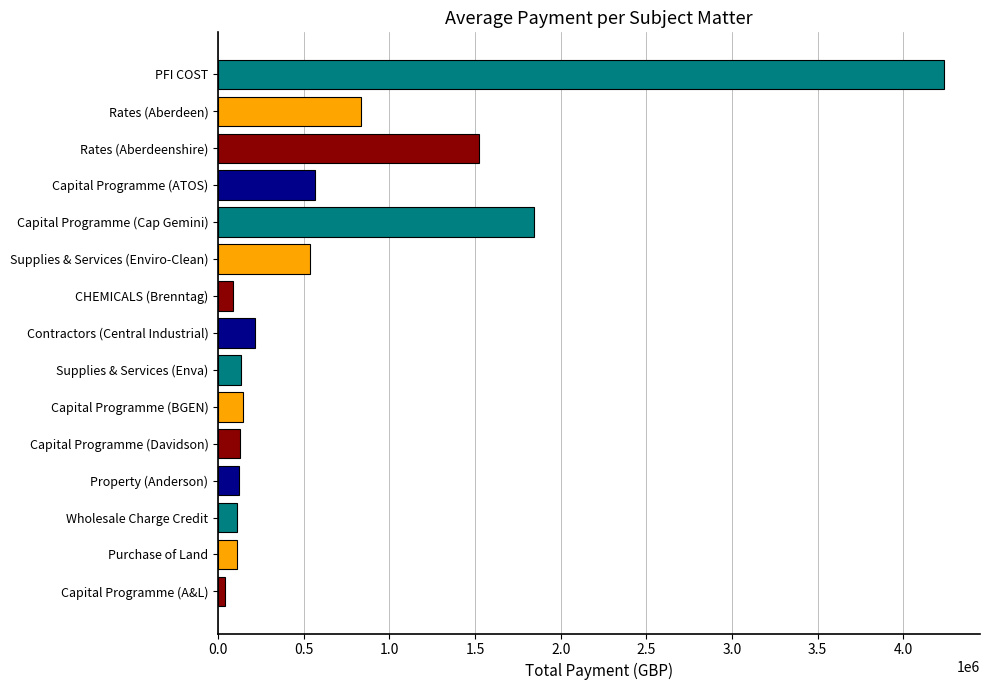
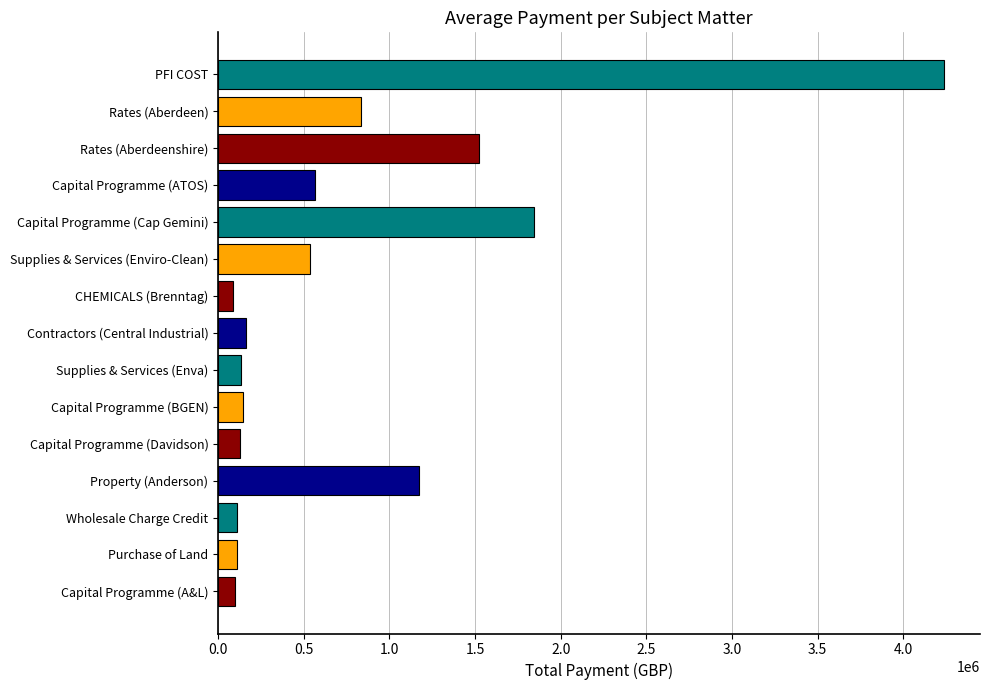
  {
    "PFI COST": 4240000,
    "Rates (Aberdeen)": 840000,
    "Rates (Aberdeenshire)": 1520000,
    "Capital Programme (ATOS)": 560000,
    "Capital Programme (Cap Gemini)": 1850000,
    "Supplies & Services (Enviro-Clean)": 540000,
    "CHEMICALS (Brenntag)": 80000,
-   "Contractors (Central Industrial)": 220000,
+   "Contractors (Central Industrial)": 160000,
    "Supplies & Services (Enva)": 130000,
    "Capital Programme (BGEN)": 140000,
    "Capital Programme (Davidson)": 130000,
-   "Property (Anderson)": 120000,
+   "Property (Anderson)": 1170000,
    "Wholesale Charge Credit": 110000,
    "Purchase of Land": 110000,
-   "Capital Programme (A&L)": 40000
+   "Capital Programme (A&L)": 100000
  }
